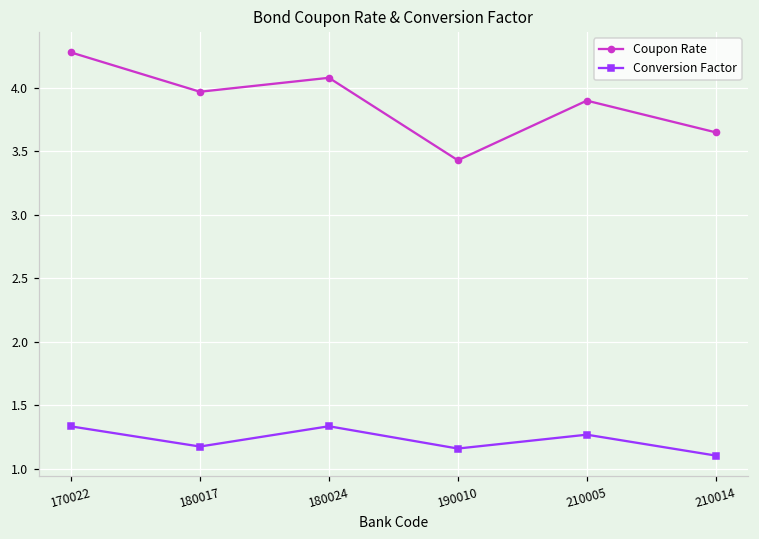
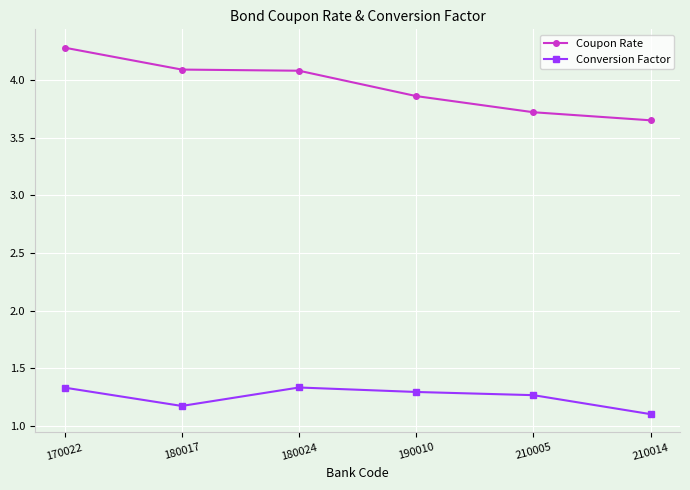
  {
    "Coupon Rate": {
      "170022": 4.28,
-     "180017": 3.97,
+     "180017": 4.09,
      "180024": 4.08,
-     "190010": 3.43,
-     "210005": 3.90,
+     "190010": 3.86,
+     "210005": 3.72,
      "210014": 3.65
    },
    "Conversion Factor": {
      "170022": 1.33,
      "180017": 1.17,
      "180024": 1.33,
-     "190010": 1.16,
+     "190010": 1.29,
      "210005": 1.27,
      "210014": 1.10
    }
  }
